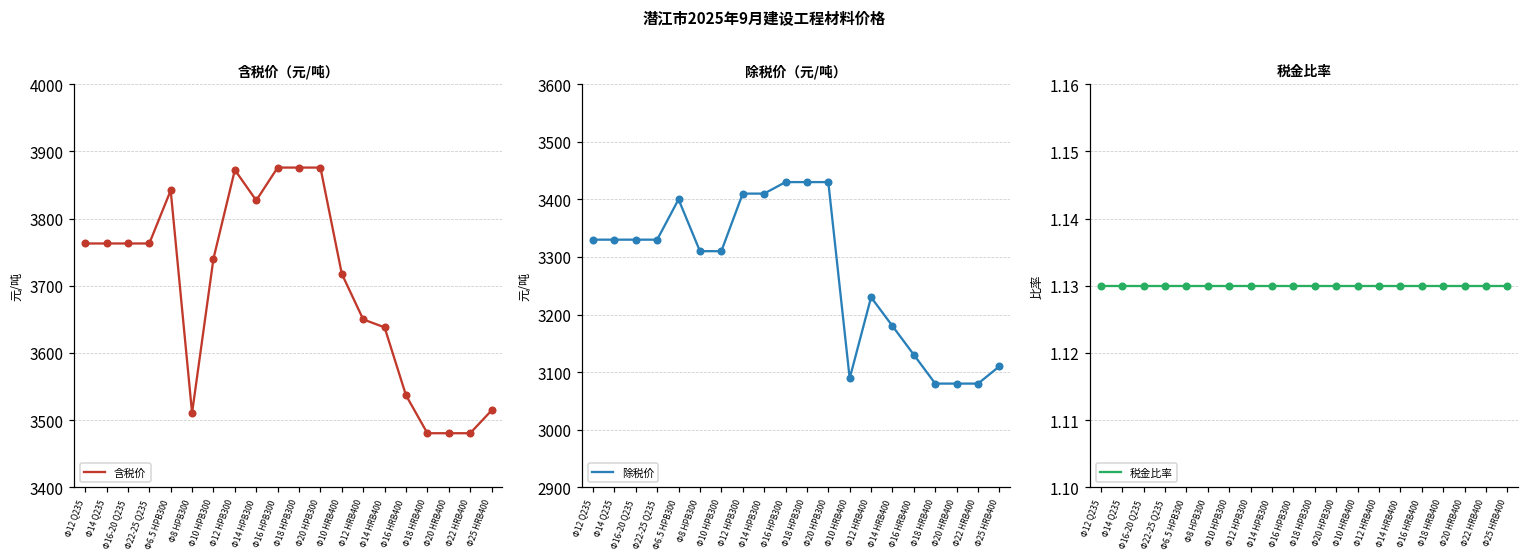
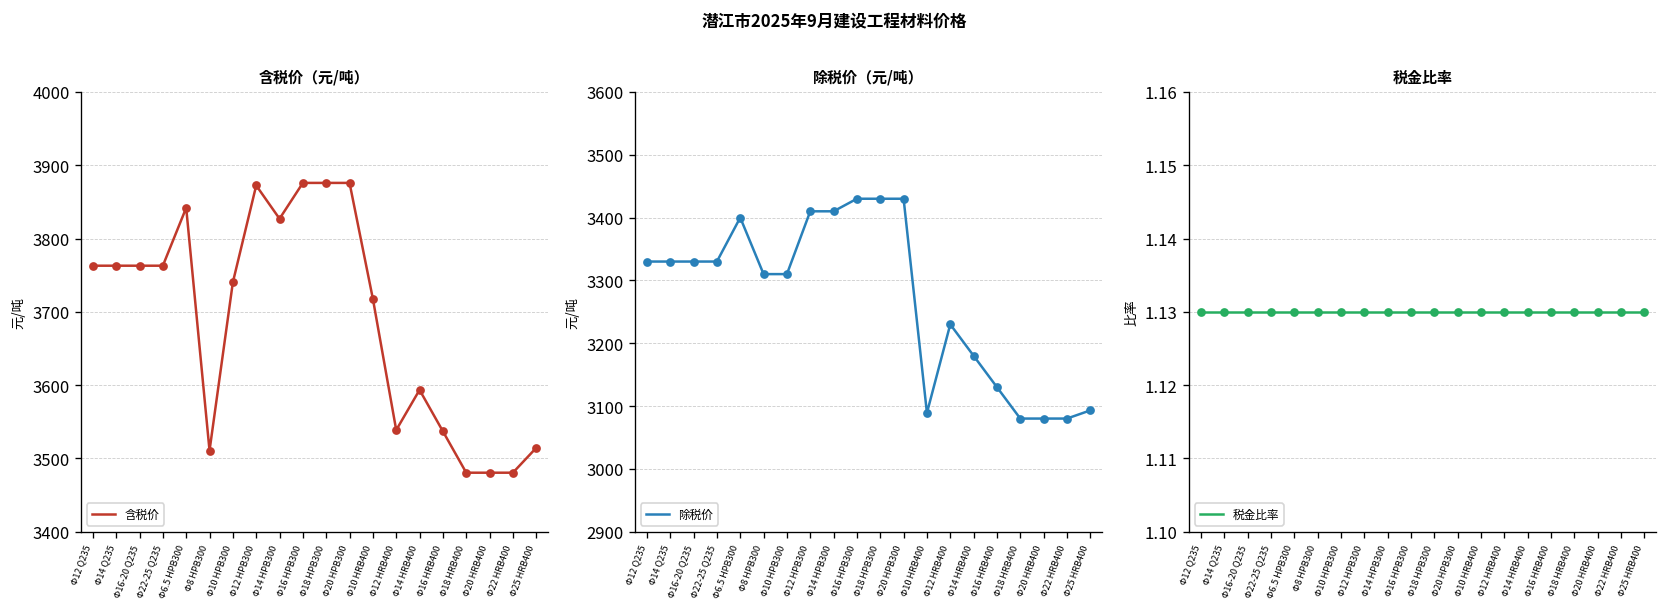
  {
    "含税价（元/吨）": {
      "Φ12 Q235": 3760,
      "Φ14 Q235": 3760,
      "Φ16-20 Q235": 3760,
      "Φ22-25 Q235": 3760,
      "Φ6.5 HPB300": 3840,
      "Φ8 HPB300": 3510,
      "Φ10 HPB300": 3740,
      "Φ12 HPB300": 3870,
      "Φ14 HPB300": 3830,
      "Φ16 HPB300": 3880,
      "Φ18 HPB300": 3880,
      "Φ20 HPB300": 3880,
      "Φ10 HRB400": 3720,
-     "Φ12 HRB400": 3650,
-     "Φ14 HRB400": 3640,
+     "Φ12 HRB400": 3540,
+     "Φ14 HRB400": 3590,
      "Φ16 HRB400": 3540,
      "Φ18 HRB400": 3480,
      "Φ20 HRB400": 3480,
      "Φ22 HRB400": 3480,
      "Φ25 HRB400": 3510
    },
    "除税价（元/吨）": {
      "Φ12 Q235": 3330,
      "Φ14 Q235": 3330,
      "Φ16-20 Q235": 3330,
      "Φ22-25 Q235": 3330,
      "Φ6.5 HPB300": 3400,
      "Φ8 HPB300": 3310,
      "Φ10 HPB300": 3310,
      "Φ12 HPB300": 3410,
      "Φ14 HPB300": 3410,
      "Φ16 HPB300": 3430,
      "Φ18 HPB300": 3430,
      "Φ20 HPB300": 3430,
      "Φ10 HRB400": 3090,
      "Φ12 HRB400": 3230,
      "Φ14 HRB400": 3180,
      "Φ16 HRB400": 3130,
      "Φ18 HRB400": 3080,
      "Φ20 HRB400": 3080,
      "Φ22 HRB400": 3080,
-     "Φ25 HRB400": 3110
+     "Φ25 HRB400": 3090
    },
    "税金比率": {
      "Φ12 Q235": 1.130,
      "Φ14 Q235": 1.130,
      "Φ16-20 Q235": 1.130,
      "Φ22-25 Q235": 1.130,
      "Φ6.5 HPB300": 1.130,
      "Φ8 HPB300": 1.130,
      "Φ10 HPB300": 1.130,
      "Φ12 HPB300": 1.130,
      "Φ14 HPB300": 1.130,
      "Φ16 HPB300": 1.130,
      "Φ18 HPB300": 1.130,
      "Φ20 HPB300": 1.130,
      "Φ10 HRB400": 1.130,
      "Φ12 HRB400": 1.130,
      "Φ14 HRB400": 1.130,
      "Φ16 HRB400": 1.130,
      "Φ18 HRB400": 1.130,
      "Φ20 HRB400": 1.130,
      "Φ22 HRB400": 1.130,
      "Φ25 HRB400": 1.130
    }
  }
